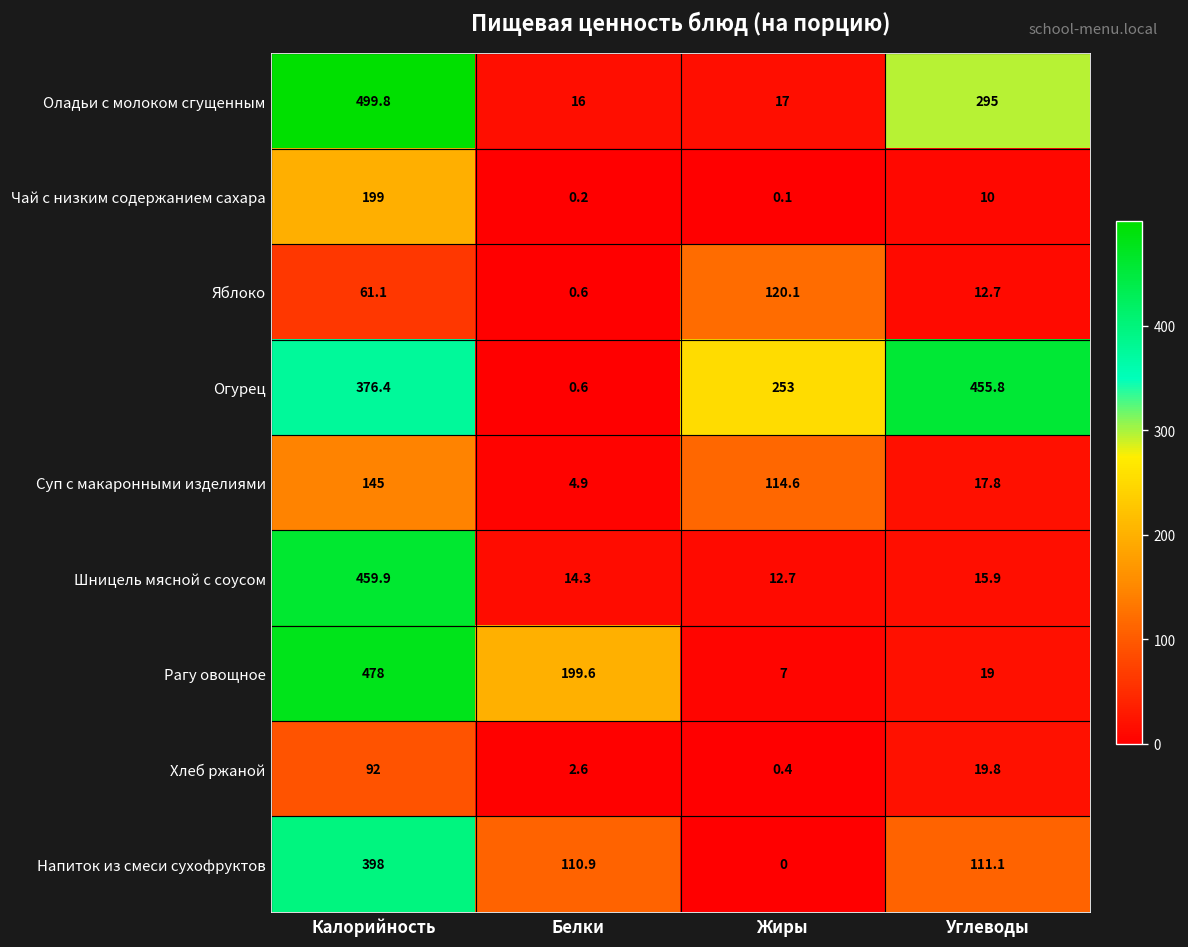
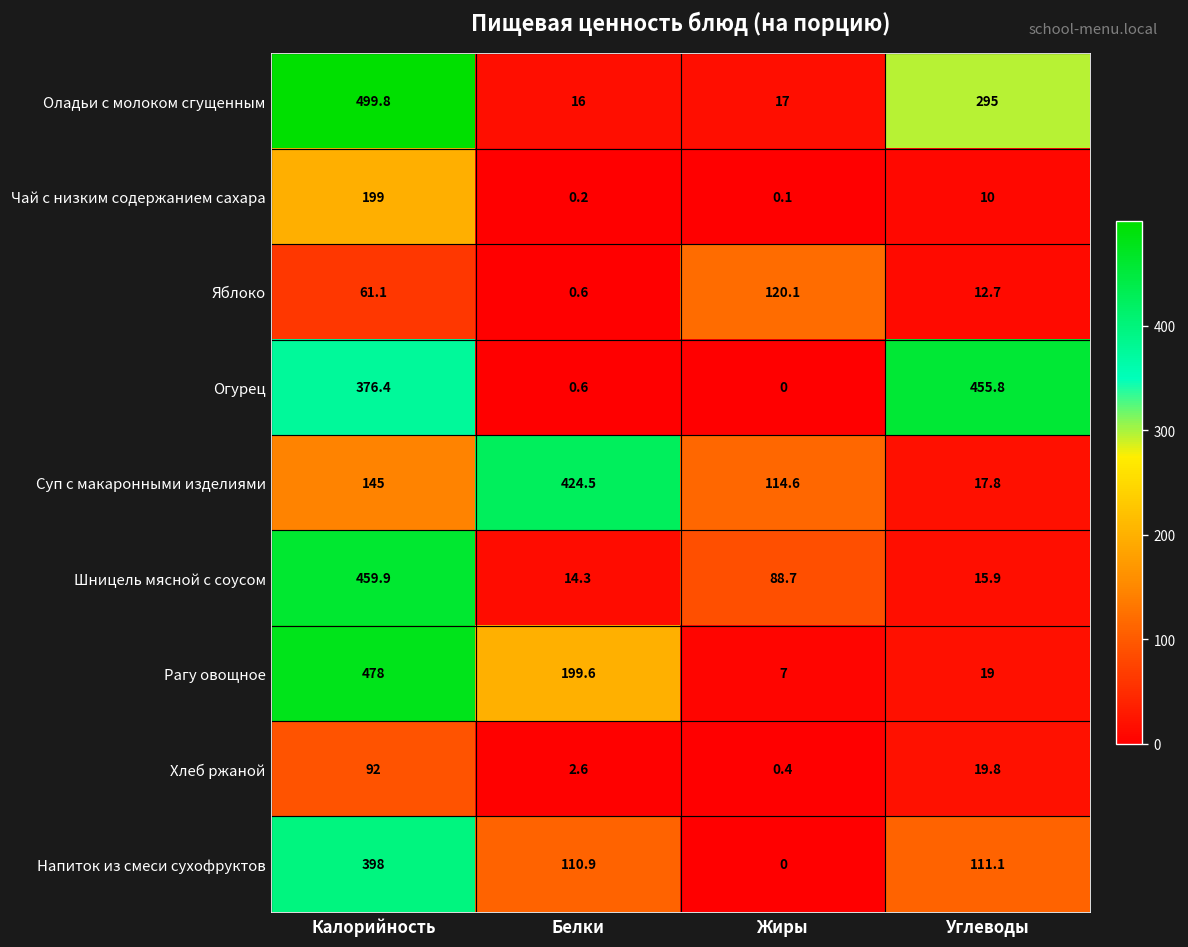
  {
    "Оладьи с молоком сгущенным": {
      "Калорийность": 499.8,
      "Белки": 16,
      "Жиры": 17,
      "Углеводы": 295
    },
    "Чай с низким содержанием сахара": {
      "Калорийность": 199,
      "Белки": 0.2,
      "Жиры": 0.1,
      "Углеводы": 10
    },
    "Яблоко": {
      "Калорийность": 61.1,
      "Белки": 0.6,
      "Жиры": 120.1,
      "Углеводы": 12.7
    },
    "Огурец": {
      "Калорийность": 376.4,
      "Белки": 0.6,
-     "Жиры": 253,
+     "Жиры": 0,
      "Углеводы": 455.8
    },
    "Суп с макаронными изделиями": {
      "Калорийность": 145,
-     "Белки": 4.9,
+     "Белки": 424.5,
      "Жиры": 114.6,
      "Углеводы": 17.8
    },
    "Шницель мясной с соусом": {
      "Калорийность": 459.9,
      "Белки": 14.3,
-     "Жиры": 12.7,
+     "Жиры": 88.7,
      "Углеводы": 15.9
    },
    "Рагу овощное": {
      "Калорийность": 478,
      "Белки": 199.6,
      "Жиры": 7,
      "Углеводы": 19
    },
    "Хлеб ржаной": {
      "Калорийность": 92,
      "Белки": 2.6,
      "Жиры": 0.4,
      "Углеводы": 19.8
    },
    "Напиток из смеси сухофруктов": {
      "Калорийность": 398,
      "Белки": 110.9,
      "Жиры": 0,
      "Углеводы": 111.1
    }
  }
